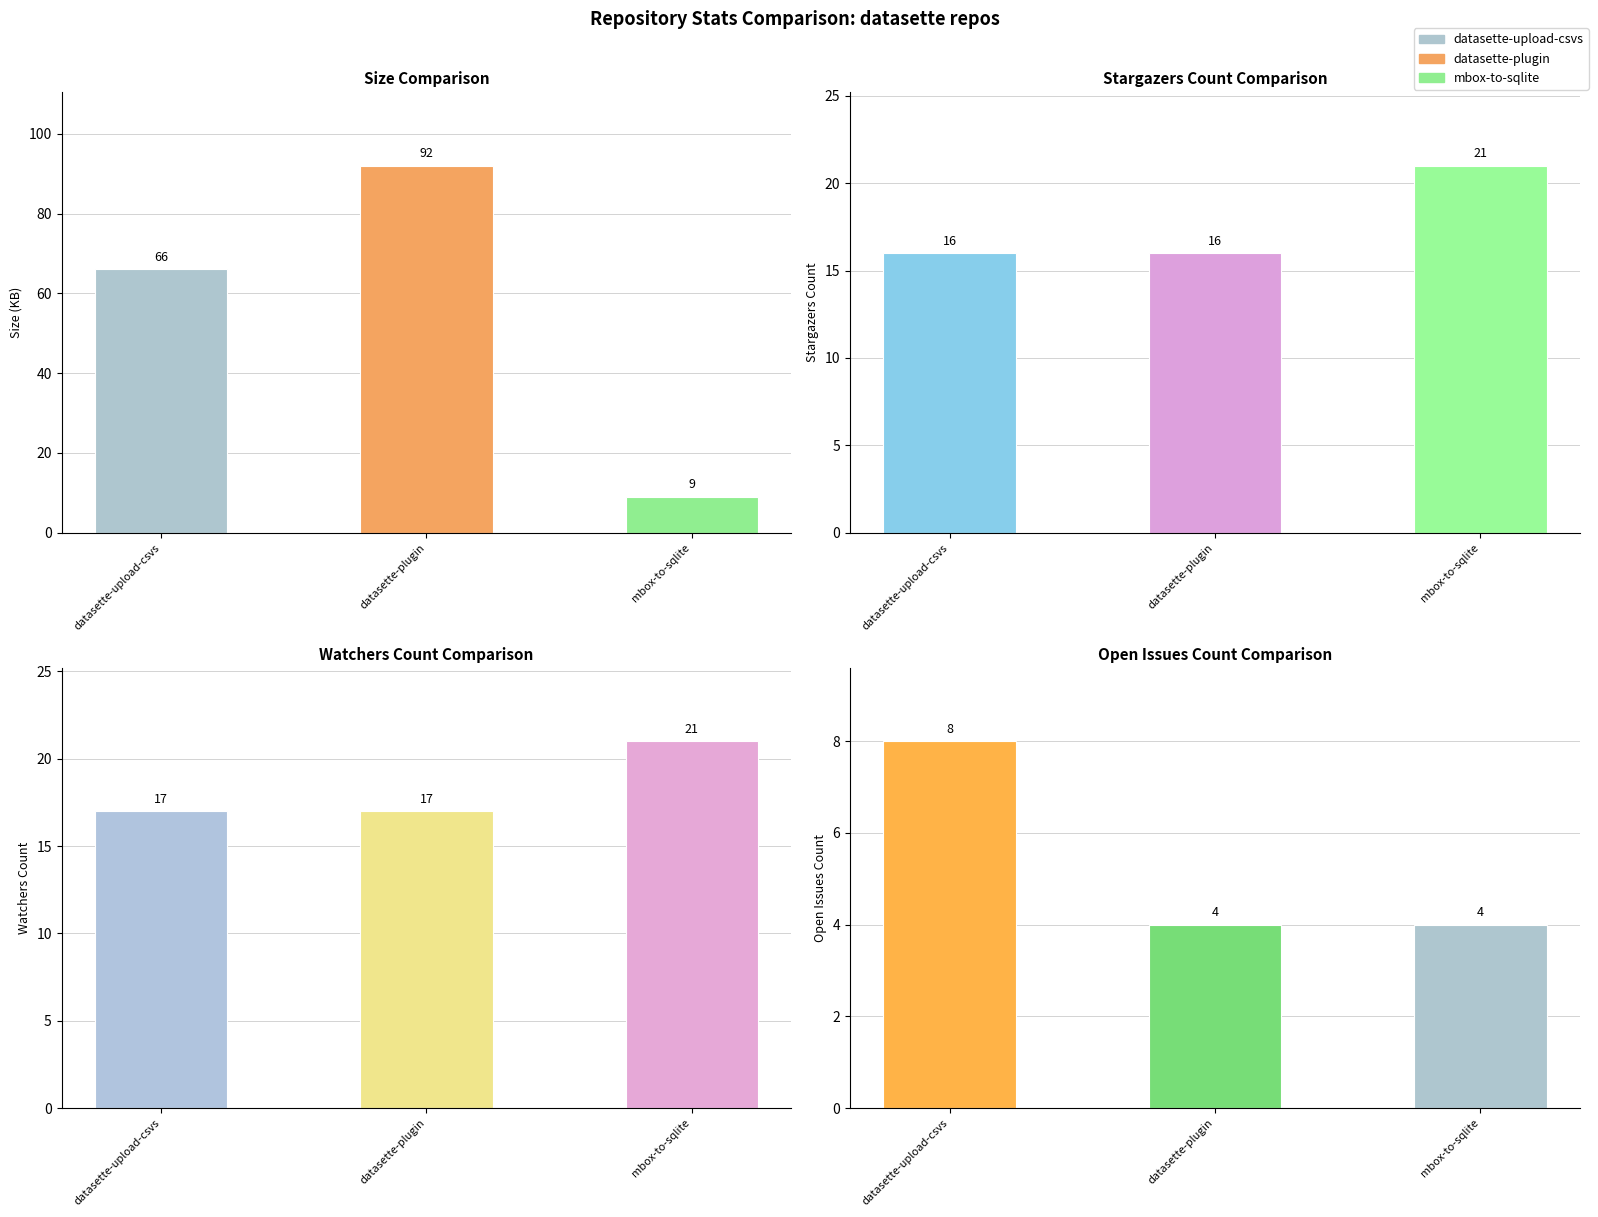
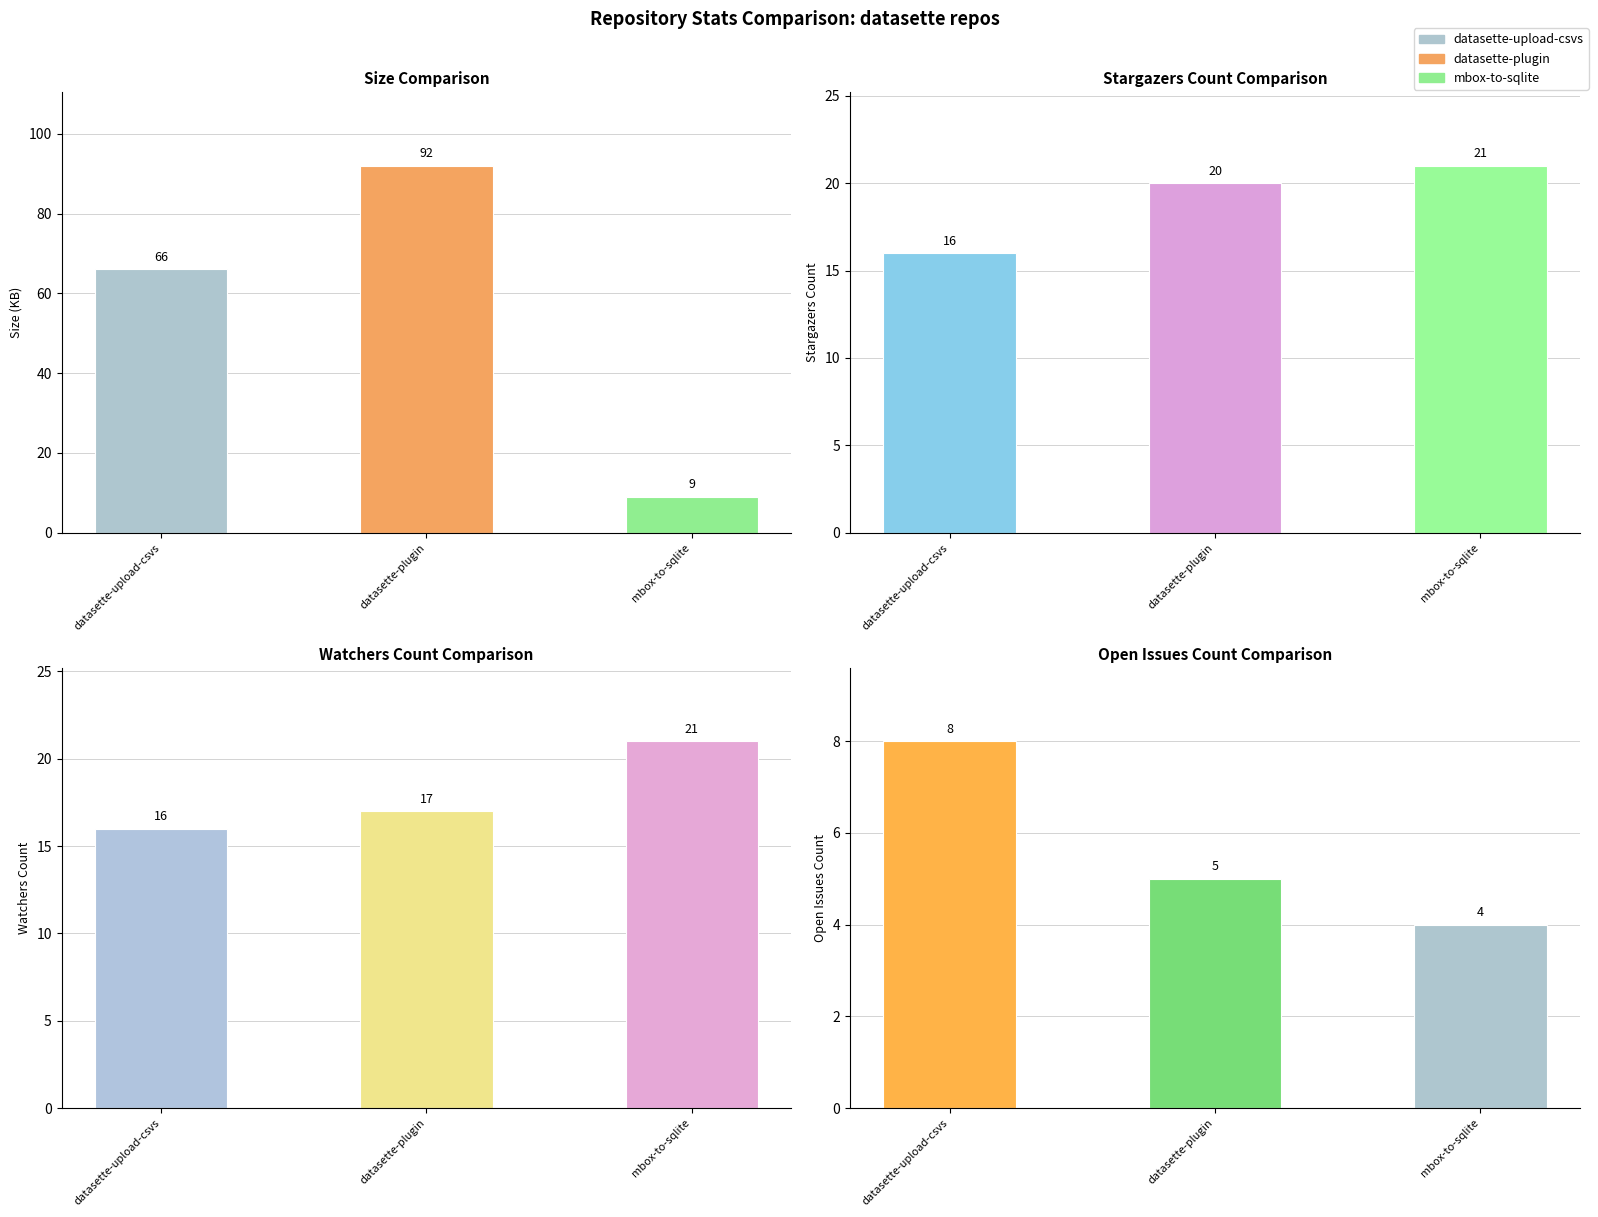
  {
    "Size Comparison": {
      "datasette-upload-csvs": 66,
      "datasette-plugin": 92,
      "mbox-to-sqlite": 9
    },
    "Stargazers Count Comparison": {
      "datasette-upload-csvs": 16,
-     "datasette-plugin": 16,
+     "datasette-plugin": 20,
      "mbox-to-sqlite": 21
    },
    "Watchers Count Comparison": {
-     "datasette-upload-csvs": 17,
+     "datasette-upload-csvs": 16,
      "datasette-plugin": 17,
      "mbox-to-sqlite": 21
    },
    "Open Issues Count Comparison": {
      "datasette-upload-csvs": 8,
-     "datasette-plugin": 4,
+     "datasette-plugin": 5,
      "mbox-to-sqlite": 4
    }
  }
